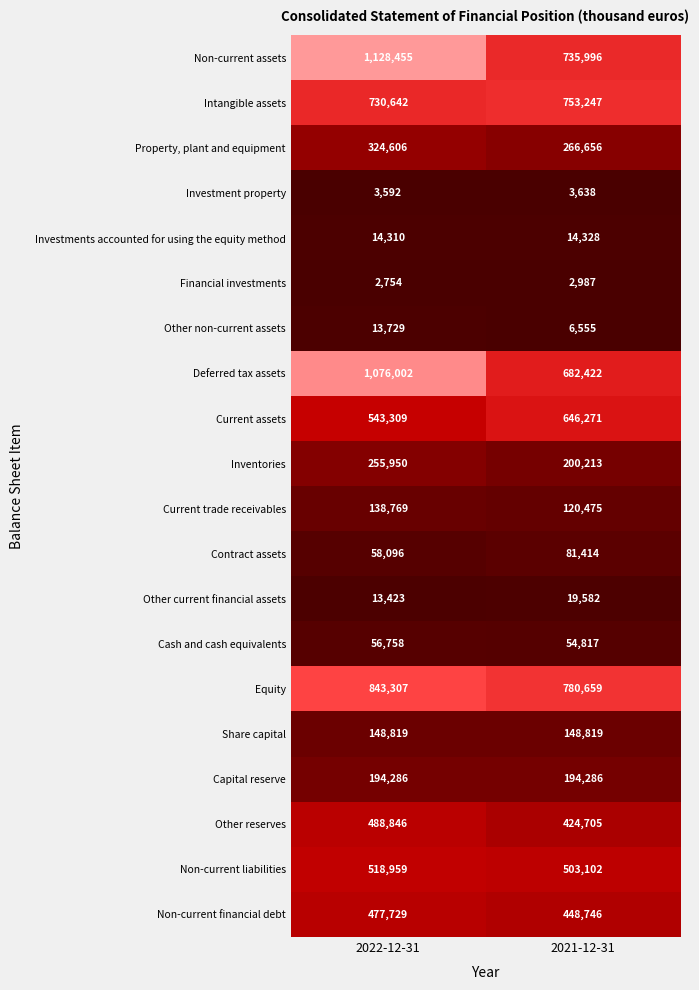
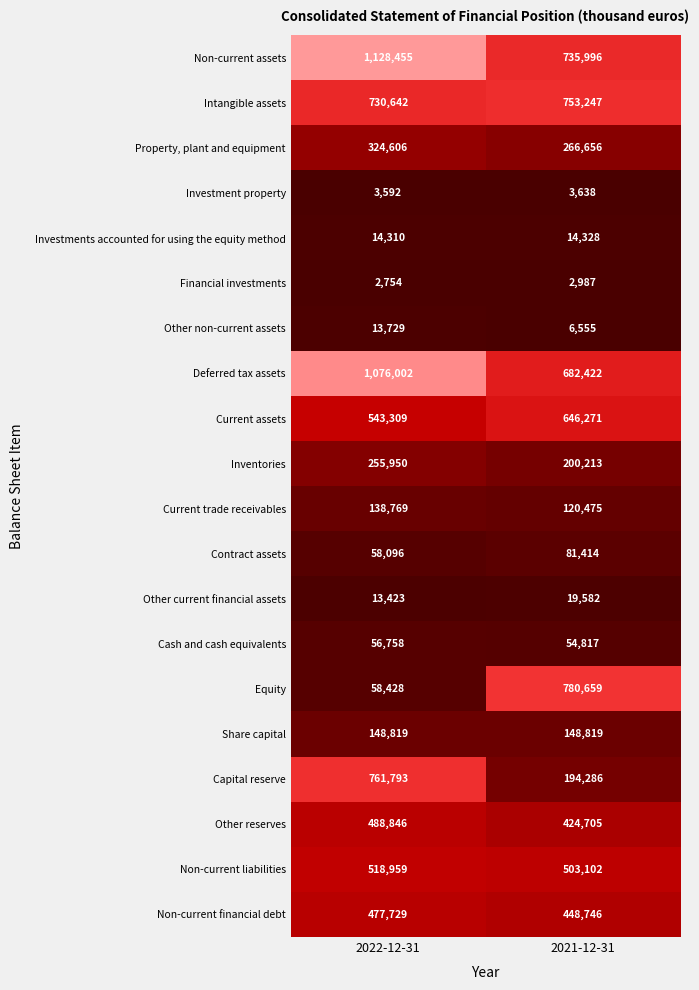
  {
    "Non-current assets": {
      "2022-12-31": "1,128,455",
      "2021-12-31": "735,996"
    },
    "Intangible assets": {
      "2022-12-31": "730,642",
      "2021-12-31": "753,247"
    },
    "Property, plant and equipment": {
      "2022-12-31": "324,606",
      "2021-12-31": "266,656"
    },
    "Investment property": {
      "2022-12-31": "3,592",
      "2021-12-31": "3,638"
    },
    "Investments accounted for using the equity method": {
      "2022-12-31": "14,310",
      "2021-12-31": "14,328"
    },
    "Financial investments": {
      "2022-12-31": "2,754",
      "2021-12-31": "2,987"
    },
    "Other non-current assets": {
      "2022-12-31": "13,729",
      "2021-12-31": "6,555"
    },
    "Deferred tax assets": {
      "2022-12-31": "1,076,002",
      "2021-12-31": "682,422"
    },
    "Current assets": {
      "2022-12-31": "543,309",
      "2021-12-31": "646,271"
    },
    "Inventories": {
      "2022-12-31": "255,950",
      "2021-12-31": "200,213"
    },
    "Current trade receivables": {
      "2022-12-31": "138,769",
      "2021-12-31": "120,475"
    },
    "Contract assets": {
      "2022-12-31": "58,096",
      "2021-12-31": "81,414"
    },
    "Other current financial assets": {
      "2022-12-31": "13,423",
      "2021-12-31": "19,582"
    },
    "Cash and cash equivalents": {
      "2022-12-31": "56,758",
      "2021-12-31": "54,817"
    },
    "Equity": {
-     "2022-12-31": "843,307",
+     "2022-12-31": "58,428",
      "2021-12-31": "780,659"
    },
    "Share capital": {
      "2022-12-31": "148,819",
      "2021-12-31": "148,819"
    },
    "Capital reserve": {
-     "2022-12-31": "194,286",
+     "2022-12-31": "761,793",
      "2021-12-31": "194,286"
    },
    "Other reserves": {
      "2022-12-31": "488,846",
      "2021-12-31": "424,705"
    },
    "Non-current liabilities": {
      "2022-12-31": "518,959",
      "2021-12-31": "503,102"
    },
    "Non-current financial debt": {
      "2022-12-31": "477,729",
      "2021-12-31": "448,746"
    }
  }
